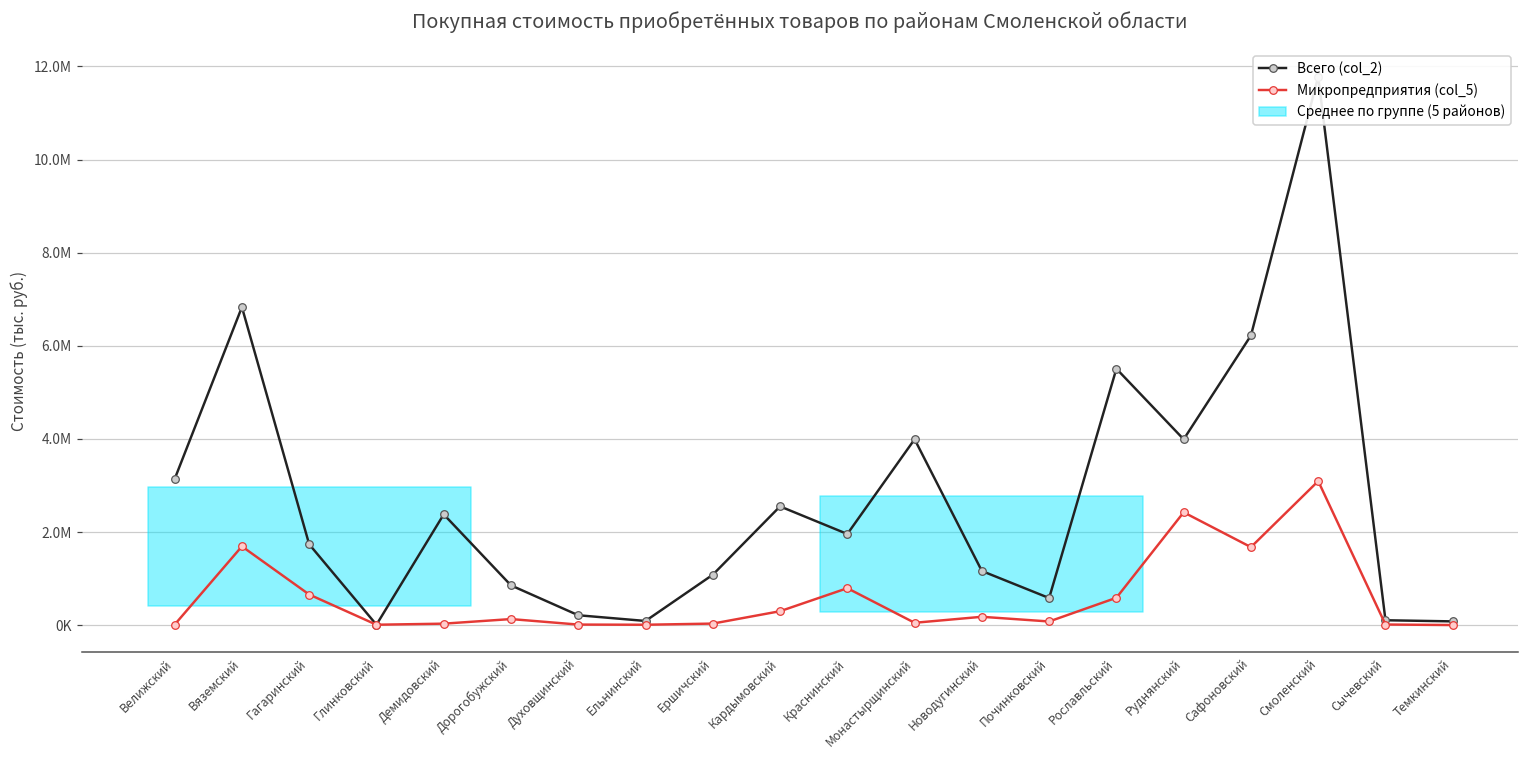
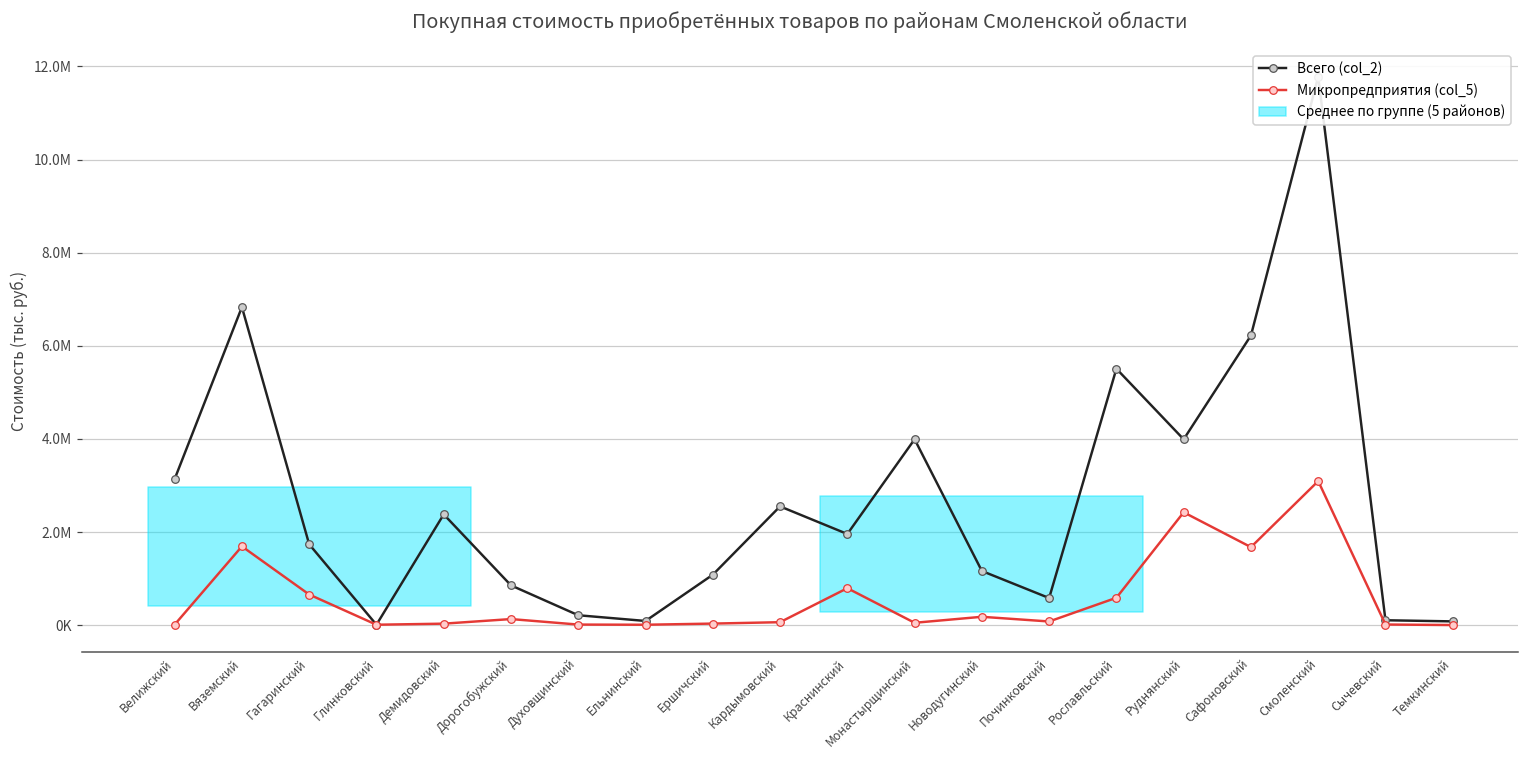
  {
    "Всего (col_2)": {
      "Велижский": 3100000,
      "Вяземский": 6800000,
      "Гагаринский": 1700000,
      "Демидовский": 2400000,
      "Дорогобужский": 900000,
      "Духовщинский": 200000,
      "Ельнинский": 100000,
      "Ершичский": 1100000,
      "Кардымовский": 2600000,
      "Краснинский": 2000000,
      "Монастырщинский": 4000000,
      "Новодугинский": 1200000,
      "Починковский": 600000,
      "Рославльский": 5500000,
      "Руднянский": 4000000,
      "Сафоновский": 6200000,
      "Сычевский": 100000,
      "Темкинский": 100000
    },
    "Микропредприятия (col_5)": {
      "Велижский": 0,
      "Вяземский": 1700000,
      "Гагаринский": 700000,
      "Демидовский": 0,
      "Дорогобужский": 100000,
      "Духовщинский": 0,
      "Ельнинский": 0,
      "Ершичский": 0,
-     "Кардымовский": 300000,
+     "Кардымовский": 100000,
      "Краснинский": 800000,
      "Монастырщинский": 100000,
      "Новодугинский": 200000,
      "Починковский": 100000,
      "Рославльский": 600000,
      "Руднянский": 2400000,
      "Сафоновский": 1700000,
      "Смоленский": 3100000,
      "Сычевский": 0,
      "Темкинский": 0
    }
  }
